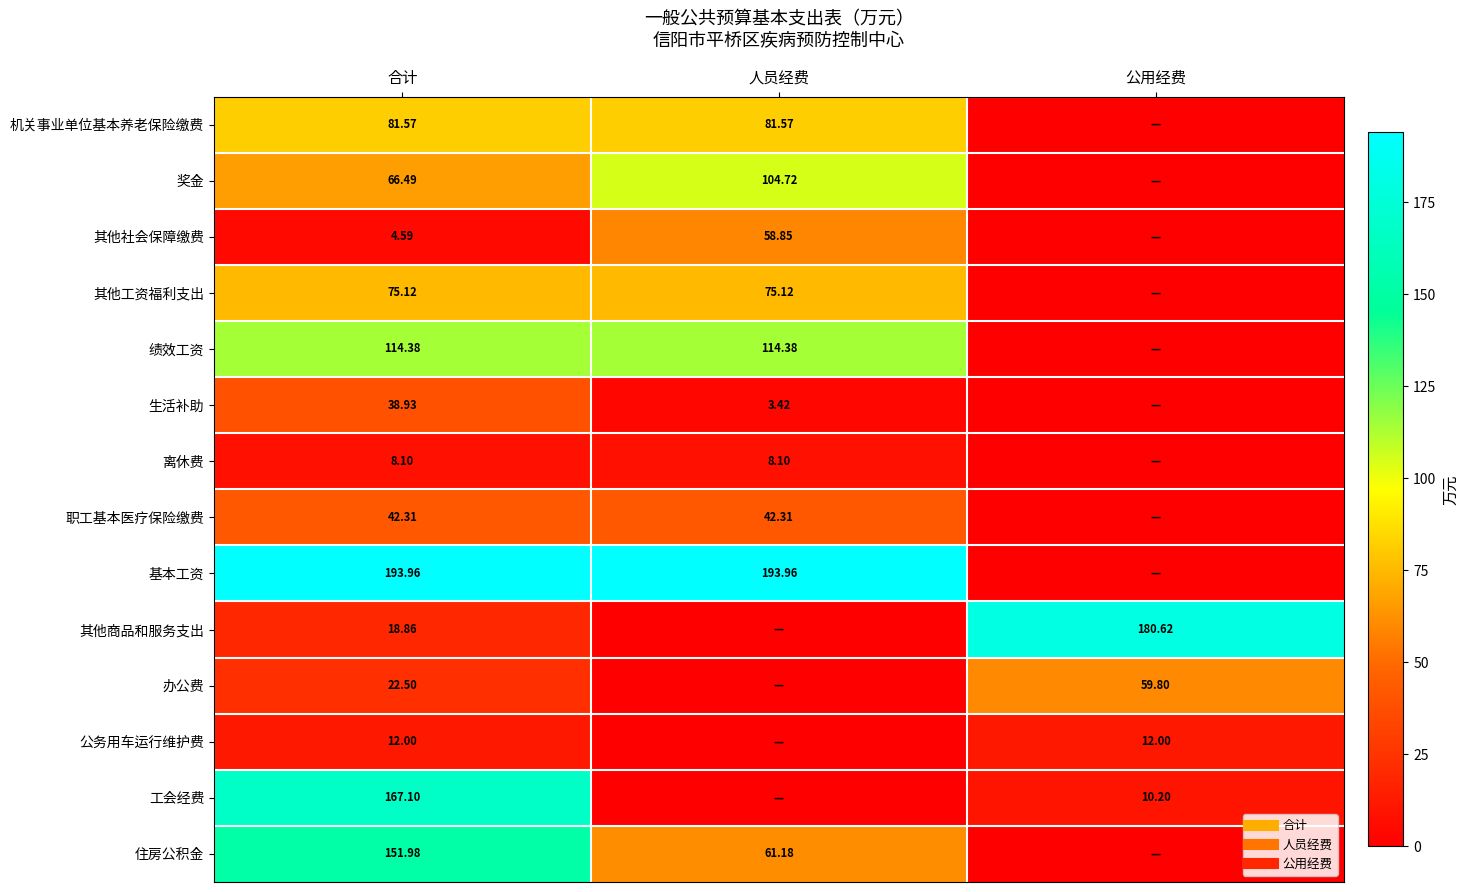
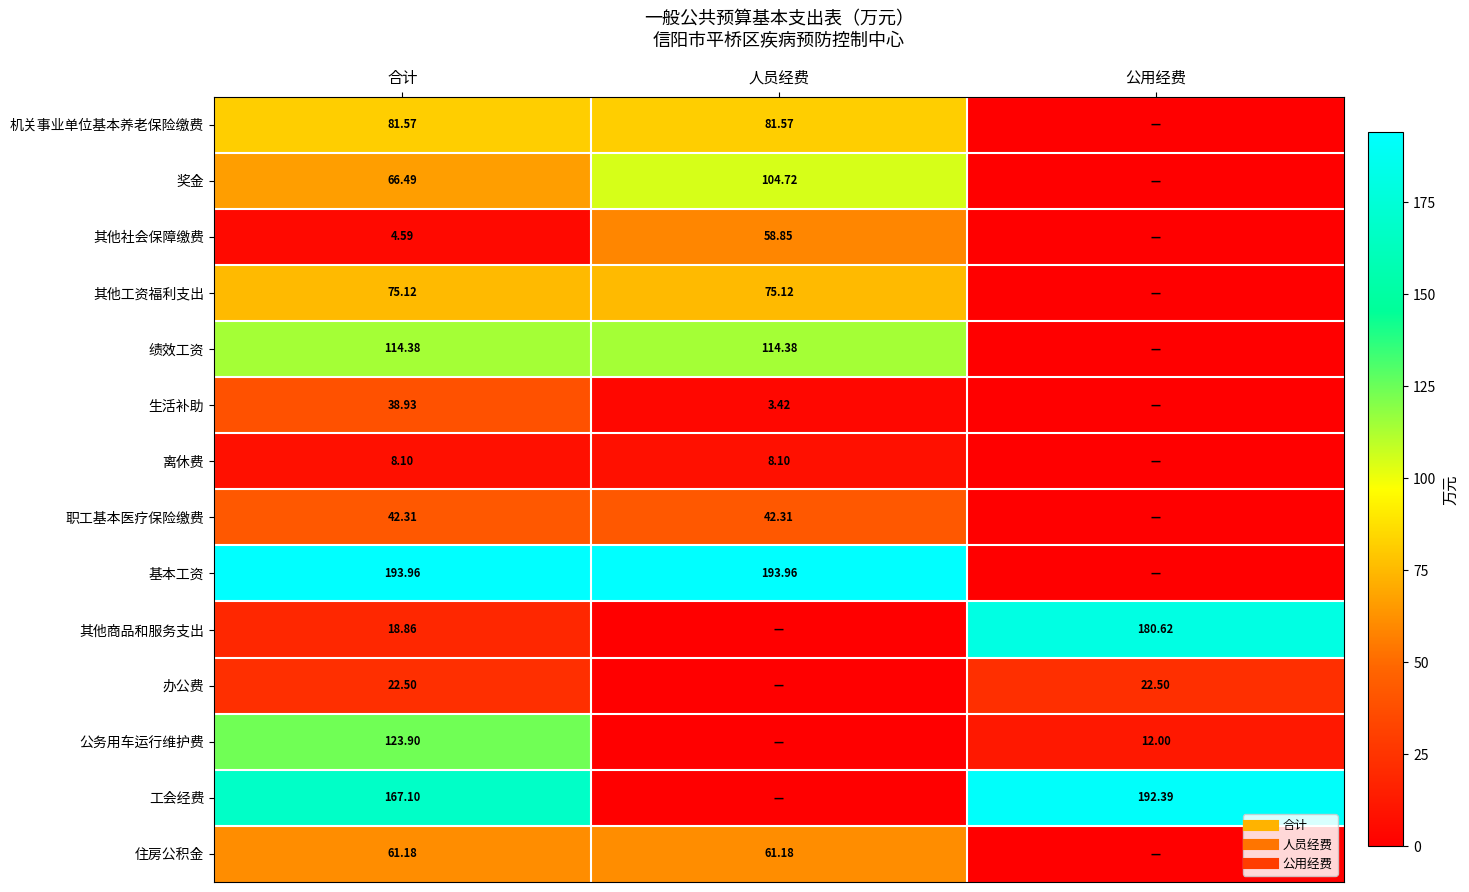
  {
    "机关事业单位基本养老保险缴费": {
      "合计": 81.57,
      "人员经费": 81.57
    },
    "奖金": {
      "合计": 66.49,
      "人员经费": 104.72
    },
    "其他社会保障缴费": {
      "合计": 4.59,
      "人员经费": 58.85
    },
    "其他工资福利支出": {
      "合计": 75.12,
      "人员经费": 75.12
    },
    "绩效工资": {
      "合计": 114.38,
      "人员经费": 114.38
    },
    "生活补助": {
      "合计": 38.93,
      "人员经费": 3.42
    },
    "离休费": {
      "合计": 8.10,
      "人员经费": 8.10
    },
    "职工基本医疗保险缴费": {
      "合计": 42.31,
      "人员经费": 42.31
    },
    "基本工资": {
      "合计": 193.96,
      "人员经费": 193.96
    },
    "其他商品和服务支出": {
      "合计": 18.86,
      "公用经费": 180.62
    },
    "办公费": {
      "合计": 22.50,
-     "公用经费": 59.80
+     "公用经费": 22.50
    },
    "公务用车运行维护费": {
-     "合计": 12.00,
+     "合计": 123.90,
      "公用经费": 12.00
    },
    "工会经费": {
      "合计": 167.10,
-     "公用经费": 10.20
+     "公用经费": 192.39
    },
    "住房公积金": {
-     "合计": 151.98,
+     "合计": 61.18,
      "人员经费": 61.18
    }
  }
